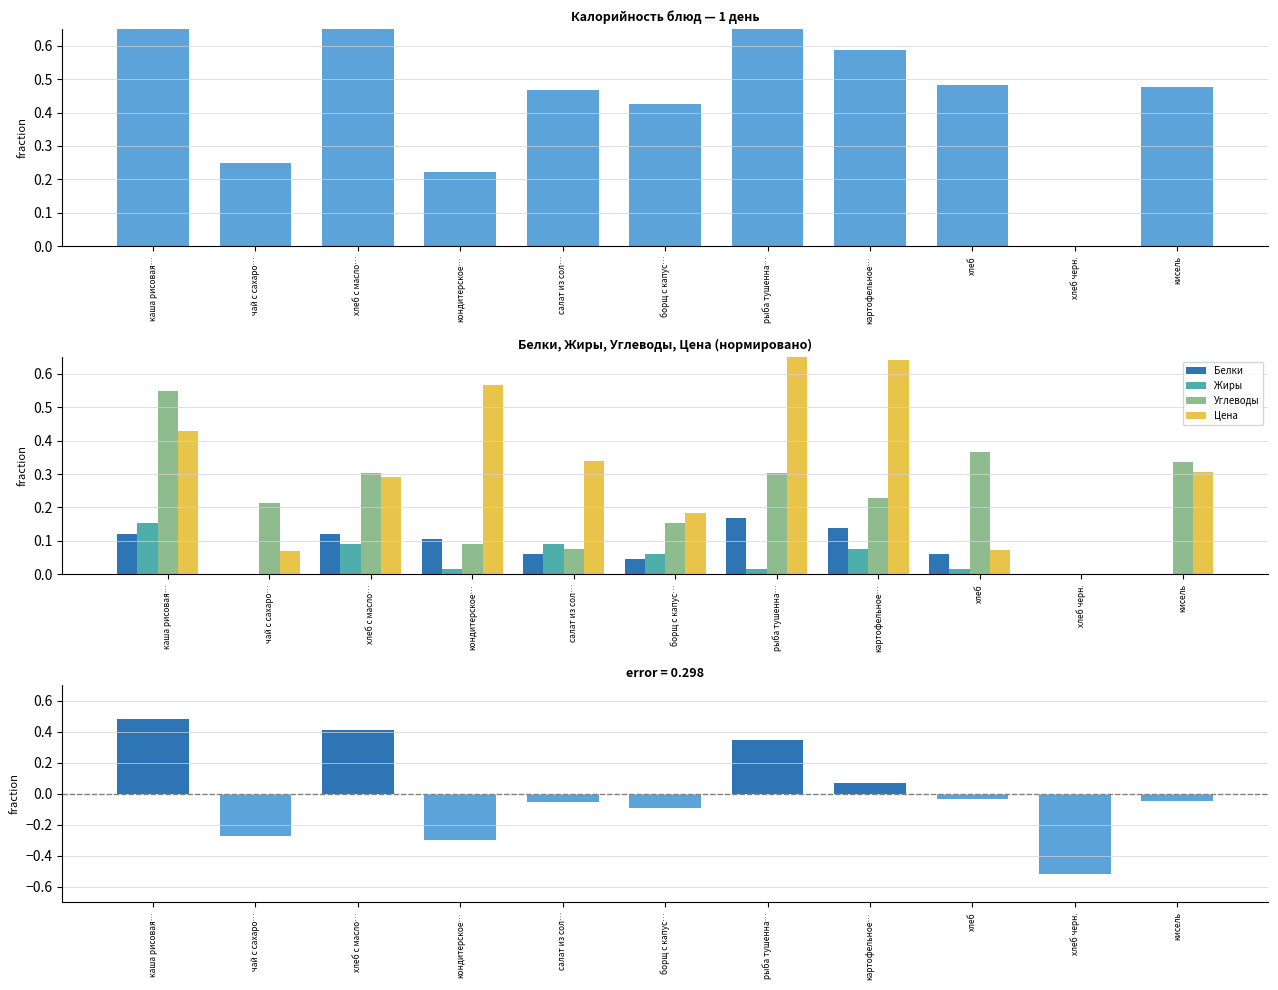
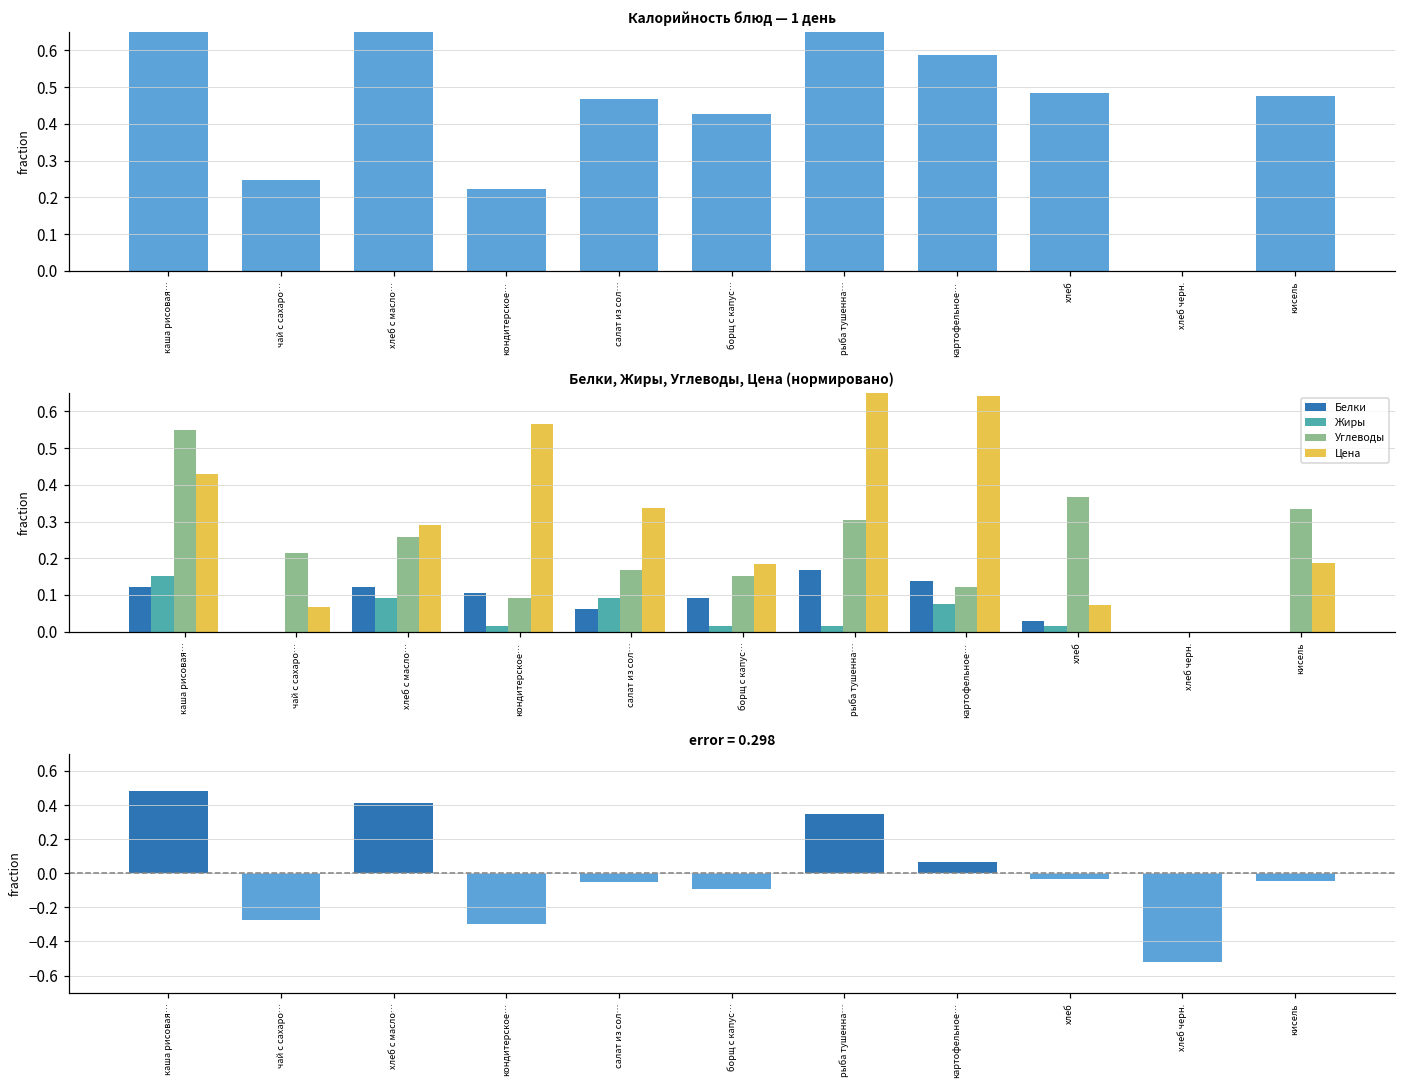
  {
    "Калорийность блюд — 1 день": {
      "чай с сахаро…": 0.25,
      "кондитерское…": 0.22,
      "салат из сол…": 0.47,
      "борщ с капус…": 0.43,
      "картофельное…": 0.59,
      "хлеб": 0.48,
      "хлеб черн.": 0.00,
      "кисель": 0.48
    },
    "Белки, Жиры, Углеводы, Цена (нормировано)": {
      "Белки": {
        "каша рисовая…": 0.12,
        "чай с сахаро…": 0.00,
        "хлеб с масло…": 0.12,
        "кондитерское…": 0.11,
        "салат из сол…": 0.06,
-       "борщ с капус…": 0.05,
+       "борщ с капус…": 0.09,
        "рыба тушенна…": 0.17,
        "картофельное…": 0.14,
-       "хлеб": 0.06,
+       "хлеб": 0.03,
        "хлеб черн.": 0.00,
        "кисель": 0.00
      },
      "Жиры": {
        "каша рисовая…": 0.15,
        "чай с сахаро…": 0.00,
        "хлеб с масло…": 0.09,
        "кондитерское…": 0.02,
        "салат из сол…": 0.09,
-       "борщ с капус…": 0.06,
+       "борщ с капус…": 0.02,
        "рыба тушенна…": 0.02,
        "картофельное…": 0.08,
        "хлеб": 0.02,
        "хлеб черн.": 0.00,
        "кисель": 0.00
      },
      "Углеводы": {
        "каша рисовая…": 0.55,
        "чай с сахаро…": 0.21,
-       "хлеб с масло…": 0.30,
+       "хлеб с масло…": 0.26,
        "кондитерское…": 0.09,
-       "салат из сол…": 0.08,
+       "салат из сол…": 0.17,
        "борщ с капус…": 0.15,
        "рыба тушенна…": 0.30,
-       "картофельное…": 0.23,
+       "картофельное…": 0.12,
        "хлеб": 0.37,
        "хлеб черн.": 0.00,
        "кисель": 0.34
      },
      "Цена": {
        "каша рисовая…": 0.43,
        "чай с сахаро…": 0.07,
        "хлеб с масло…": 0.29,
        "кондитерское…": 0.57,
        "салат из сол…": 0.34,
        "борщ с капус…": 0.18,
        "картофельное…": 0.64,
        "хлеб": 0.07,
        "хлеб черн.": 0.00,
-       "кисель": 0.31
+       "кисель": 0.19
      }
    },
    "error = 0.298": {
      "каша рисовая…": 0.48,
      "чай с сахаро…": -0.27,
      "хлеб с масло…": 0.41,
      "кондитерское…": -0.30,
      "салат из сол…": -0.05,
      "борщ с капус…": -0.09,
      "рыба тушенна…": 0.35,
      "картофельное…": 0.07,
      "хлеб": -0.04,
      "хлеб черн.": -0.52,
      "кисель": -0.04
    }
  }
